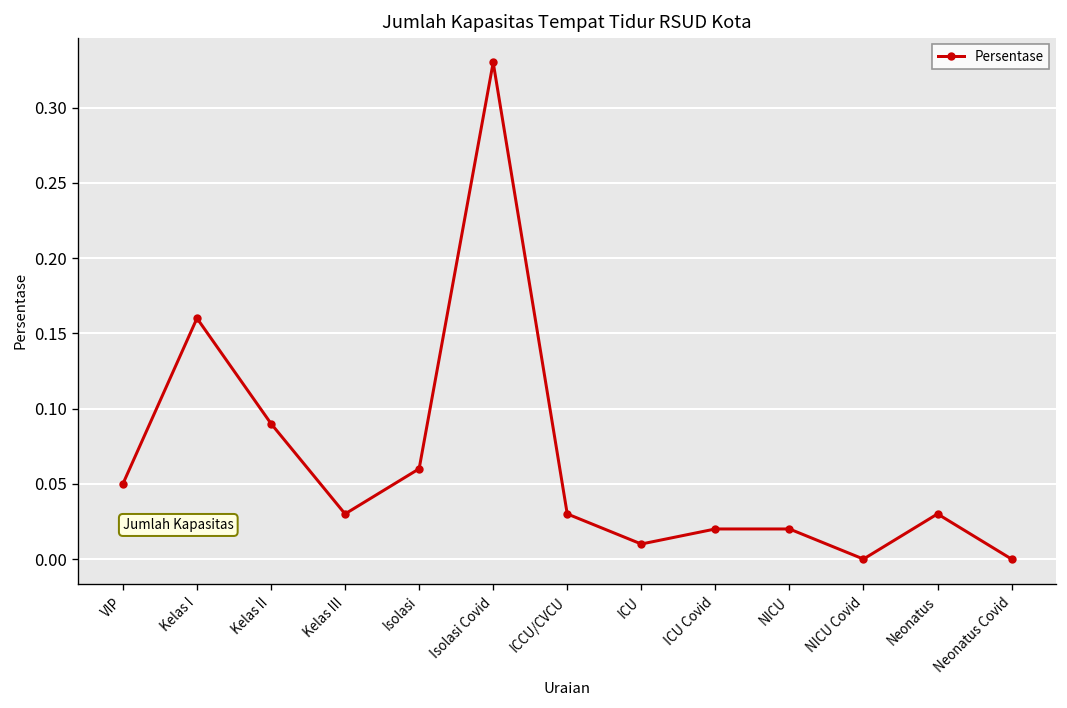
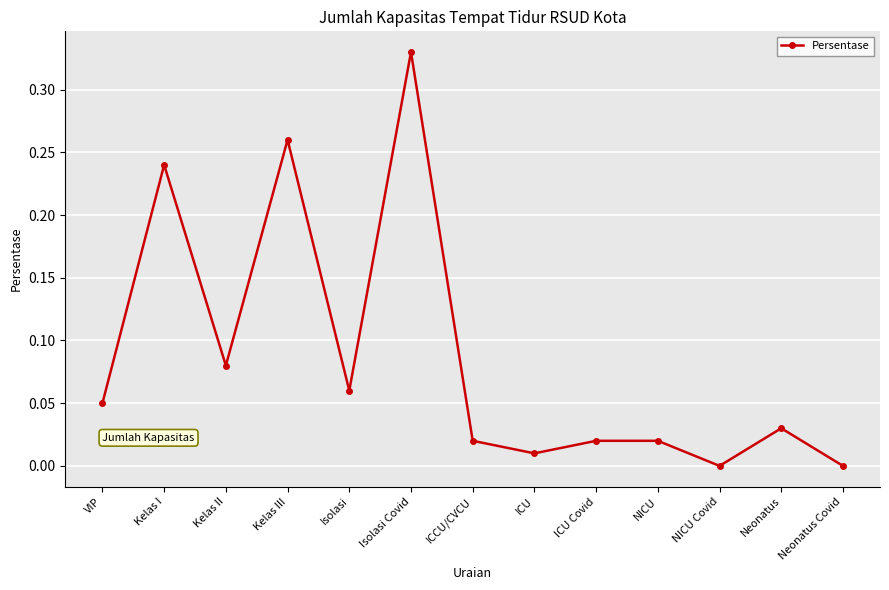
  {
    "VIP": 0.05,
-   "Kelas I": 0.16,
-   "Kelas II": 0.09,
-   "Kelas III": 0.03,
+   "Kelas I": 0.24,
+   "Kelas II": 0.08,
+   "Kelas III": 0.26,
    "Isolasi": 0.06,
    "Isolasi Covid": 0.33,
-   "ICCU/CVCU": 0.03,
+   "ICCU/CVCU": 0.02,
    "ICU": 0.01,
    "ICU Covid": 0.02,
    "NICU": 0.02,
    "NICU Covid": 0.00,
    "Neonatus": 0.03,
    "Neonatus Covid": 0.00
  }
